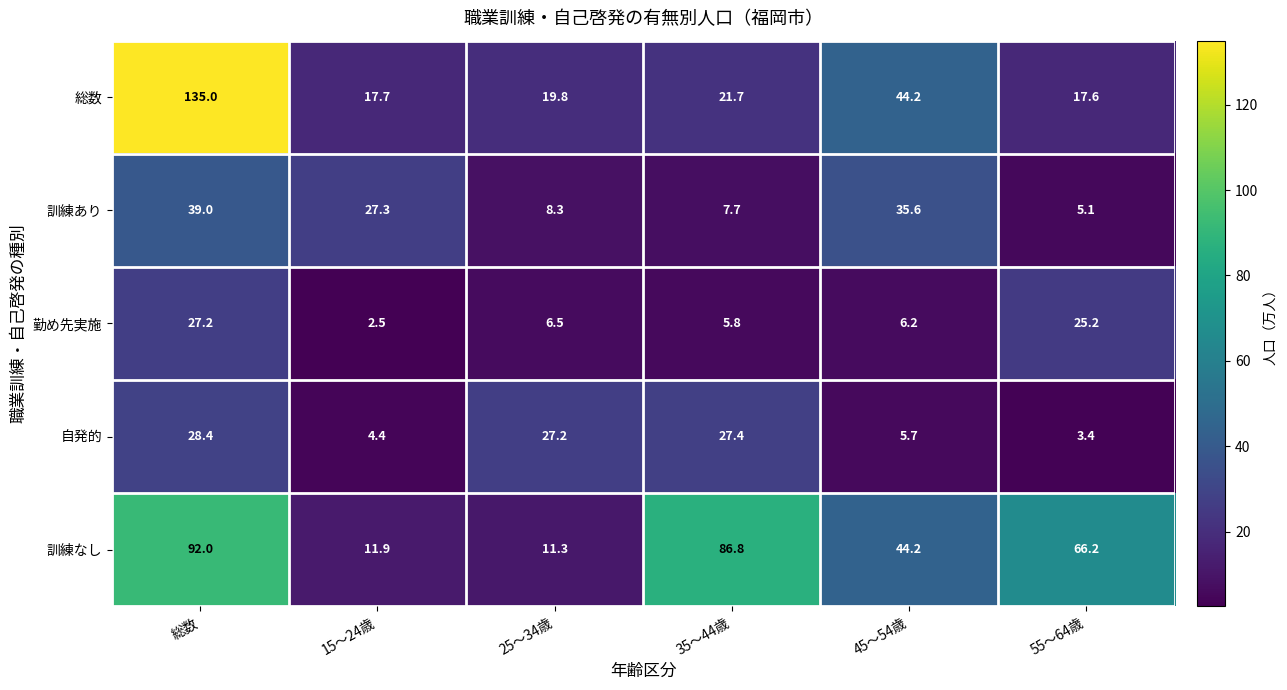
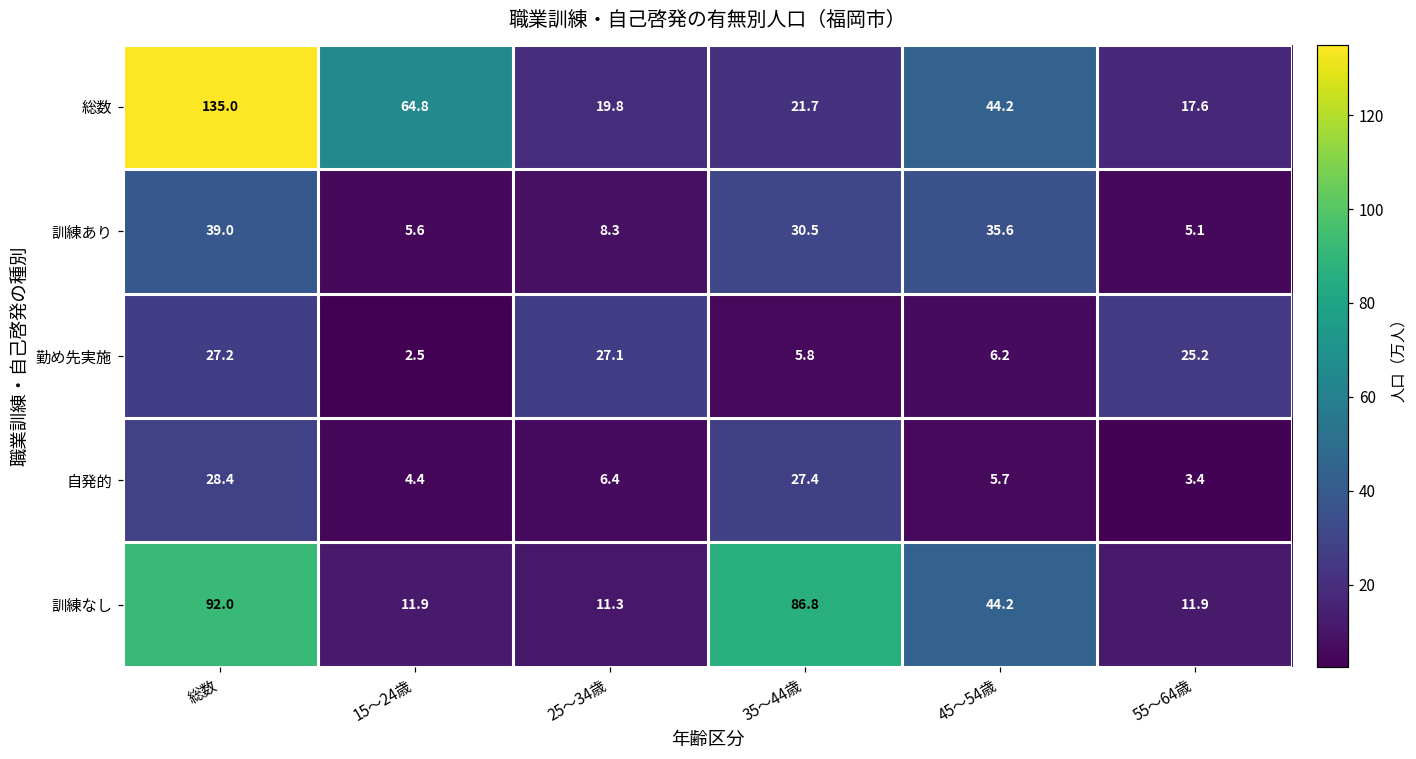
  {
    "総数": {
      "総数": 135.0,
-     "15～24歳": 17.7,
+     "15～24歳": 64.8,
      "25～34歳": 19.8,
      "35～44歳": 21.7,
      "45～54歳": 44.2,
      "55～64歳": 17.6
    },
    "訓練あり": {
      "総数": 39.0,
-     "15～24歳": 27.3,
+     "15～24歳": 5.6,
      "25～34歳": 8.3,
-     "35～44歳": 7.7,
+     "35～44歳": 30.5,
      "45～54歳": 35.6,
      "55～64歳": 5.1
    },
    "勤め先実施": {
      "総数": 27.2,
      "15～24歳": 2.5,
-     "25～34歳": 6.5,
+     "25～34歳": 27.1,
      "35～44歳": 5.8,
      "45～54歳": 6.2,
      "55～64歳": 25.2
    },
    "自発的": {
      "総数": 28.4,
      "15～24歳": 4.4,
-     "25～34歳": 27.2,
+     "25～34歳": 6.4,
      "35～44歳": 27.4,
      "45～54歳": 5.7,
      "55～64歳": 3.4
    },
    "訓練なし": {
      "総数": 92.0,
      "15～24歳": 11.9,
      "25～34歳": 11.3,
      "35～44歳": 86.8,
      "45～54歳": 44.2,
-     "55～64歳": 66.2
+     "55～64歳": 11.9
    }
  }
